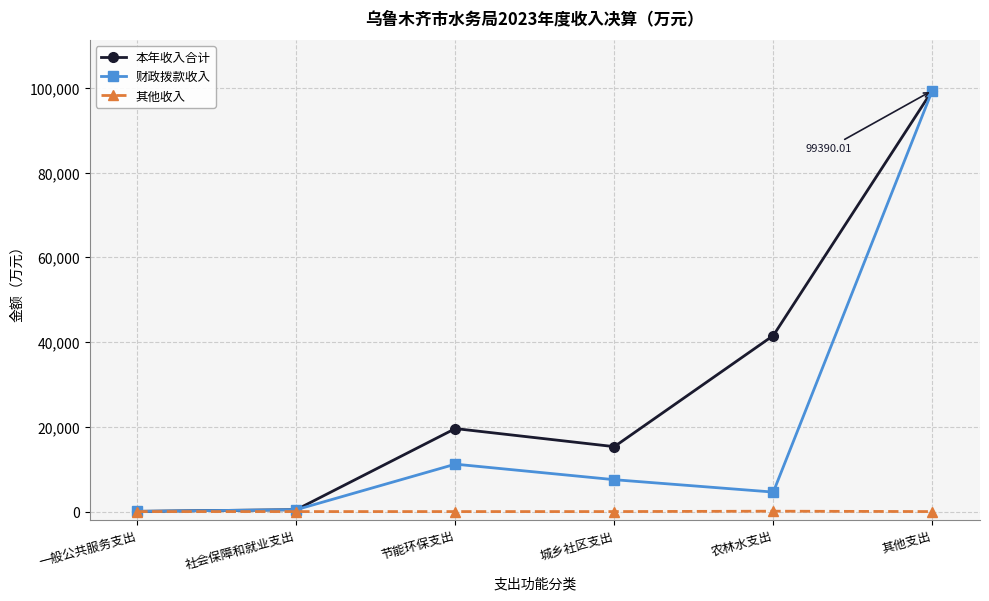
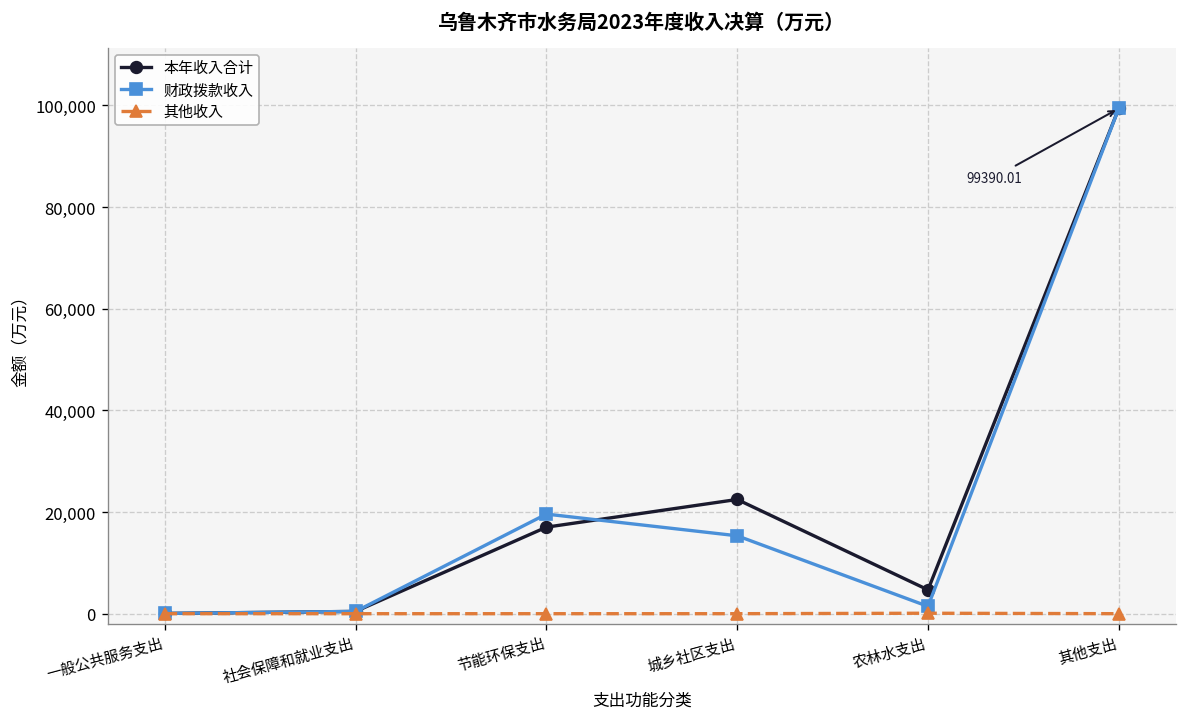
  {
    "本年收入合计": {
-     "节能环保支出": "20,000",
-     "城乡社区支出": "15,000",
-     "农林水支出": "42,000"
+     "节能环保支出": "17,000",
+     "城乡社区支出": "22,000",
+     "农林水支出": "5,000"
    },
    "财政拨款收入": {
-     "节能环保支出": "11,000",
-     "城乡社区支出": "8,000",
-     "农林水支出": "5,000"
+     "节能环保支出": "20,000",
+     "城乡社区支出": "15,000",
+     "农林水支出": "1,000"
    },
    "其他收入": {
      "节能环保支出": "0",
      "城乡社区支出": "0",
      "农林水支出": "0",
      "其他支出": "0"
    }
  }
